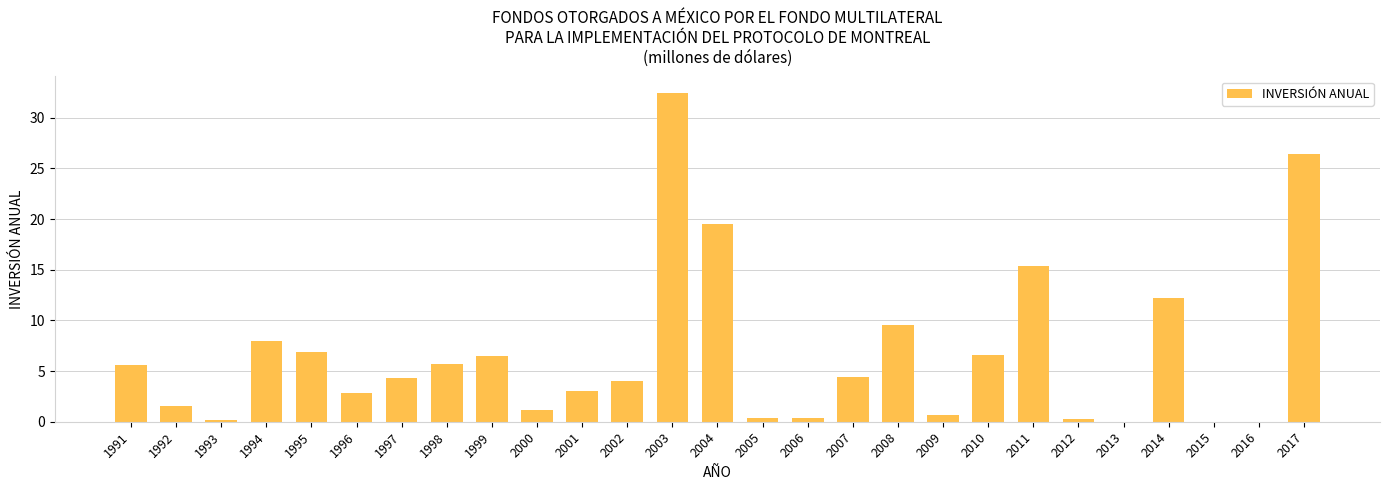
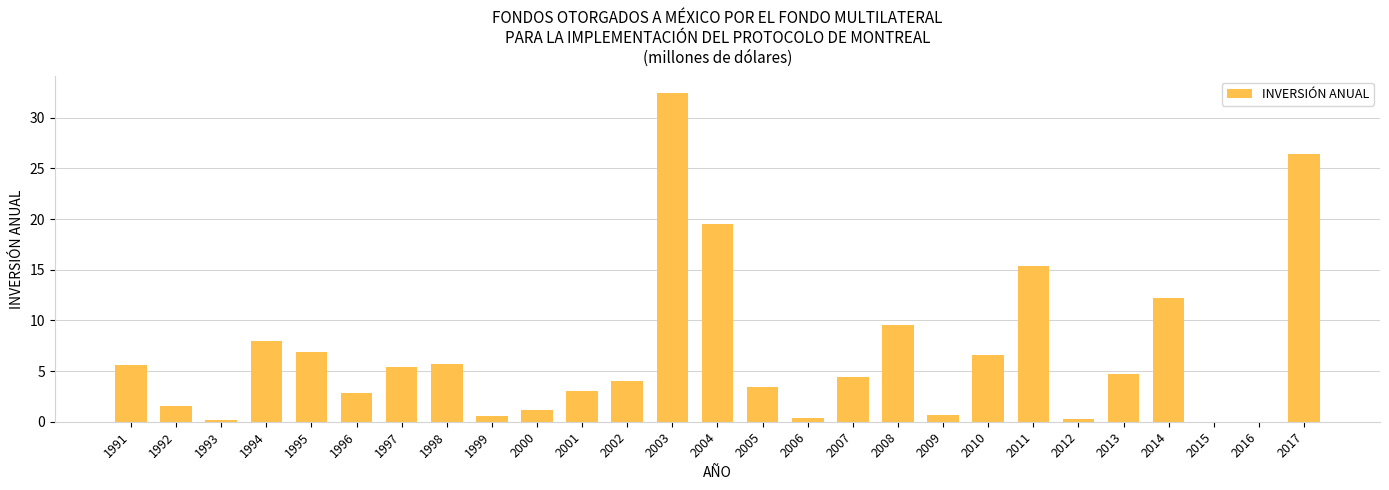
  {
    "1991": 5.6,
    "1992": 1.6,
    "1994": 7.9,
    "1995": 6.9,
    "1996": 2.8,
-   "1997": 4.3,
+   "1997": 5.4,
    "1998": 5.7,
-   "1999": 6.5,
+   "1999": 0.6,
    "2000": 1.2,
    "2001": 3.0,
    "2002": 4.0,
    "2003": 32.5,
    "2004": 19.5,
-   "2005": 0.4,
+   "2005": 3.4,
    "2006": 0.3,
    "2007": 4.5,
    "2008": 9.6,
    "2009": 0.7,
    "2010": 6.6,
    "2011": 15.3,
    "2012": 0.3,
-   "2013": 0.0,
+   "2013": 4.7,
    "2014": 12.2,
    "2015": 0.0,
    "2016": 0.0,
    "2017": 26.4
  }
